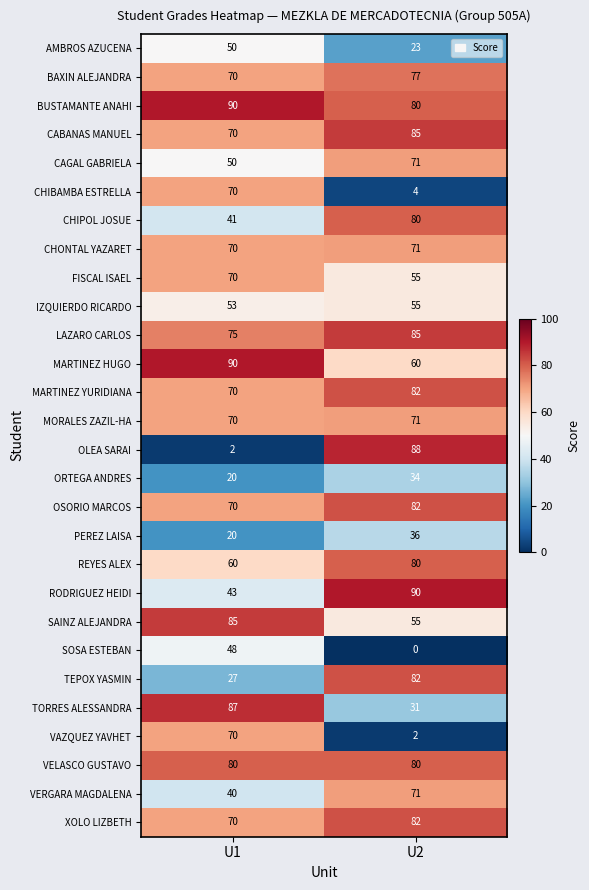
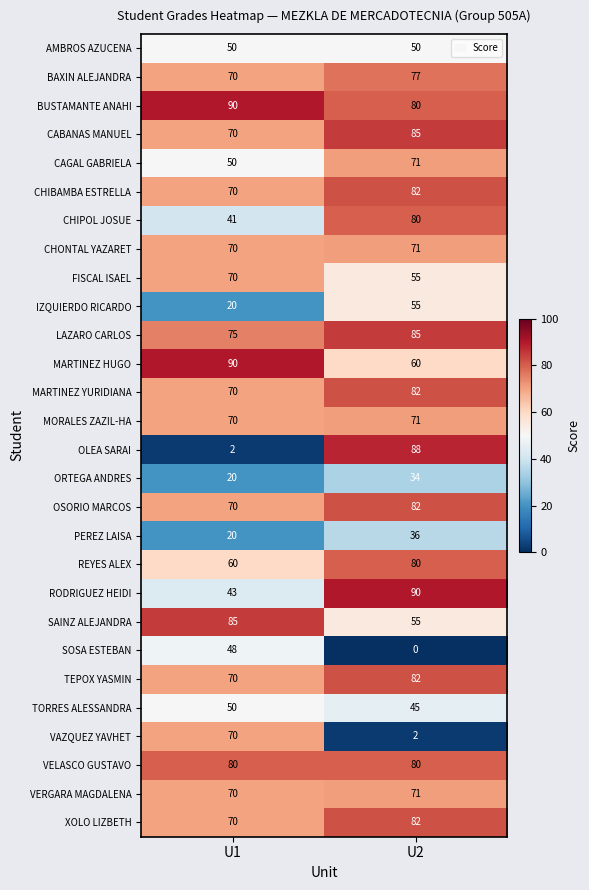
  {
    "AMBROS AZUCENA": {
      "U1": 50,
-     "U2": 23
+     "U2": 50
    },
    "BAXIN ALEJANDRA": {
      "U1": 70,
      "U2": 77
    },
    "BUSTAMANTE ANAHI": {
      "U1": 90,
      "U2": 80
    },
    "CABANAS MANUEL": {
      "U1": 70,
      "U2": 85
    },
    "CAGAL GABRIELA": {
      "U1": 50,
      "U2": 71
    },
    "CHIBAMBA ESTRELLA": {
      "U1": 70,
-     "U2": 4
+     "U2": 82
    },
    "CHIPOL JOSUE": {
      "U1": 41,
      "U2": 80
    },
    "CHONTAL YAZARET": {
      "U1": 70,
      "U2": 71
    },
    "FISCAL ISAEL": {
      "U1": 70,
      "U2": 55
    },
    "IZQUIERDO RICARDO": {
-     "U1": 53,
+     "U1": 20,
      "U2": 55
    },
    "LAZARO CARLOS": {
      "U1": 75,
      "U2": 85
    },
    "MARTINEZ HUGO": {
      "U1": 90,
      "U2": 60
    },
    "MARTINEZ YURIDIANA": {
      "U1": 70,
      "U2": 82
    },
    "MORALES ZAZIL-HA": {
      "U1": 70,
      "U2": 71
    },
    "OLEA SARAI": {
      "U1": 2,
      "U2": 88
    },
    "ORTEGA ANDRES": {
      "U1": 20,
      "U2": 34
    },
    "OSORIO MARCOS": {
      "U1": 70,
      "U2": 82
    },
    "PEREZ LAISA": {
      "U1": 20,
      "U2": 36
    },
    "REYES ALEX": {
      "U1": 60,
      "U2": 80
    },
    "RODRIGUEZ HEIDI": {
      "U1": 43,
      "U2": 90
    },
    "SAINZ ALEJANDRA": {
      "U1": 85,
      "U2": 55
    },
    "SOSA ESTEBAN": {
      "U1": 48,
      "U2": 0
    },
    "TEPOX YASMIN": {
-     "U1": 27,
+     "U1": 70,
      "U2": 82
    },
    "TORRES ALESSANDRA": {
-     "U1": 87,
-     "U2": 31
+     "U1": 50,
+     "U2": 45
    },
    "VAZQUEZ YAVHET": {
      "U1": 70,
      "U2": 2
    },
    "VELASCO GUSTAVO": {
      "U1": 80,
      "U2": 80
    },
    "VERGARA MAGDALENA": {
-     "U1": 40,
+     "U1": 70,
      "U2": 71
    },
    "XOLO LIZBETH": {
      "U1": 70,
      "U2": 82
    }
  }
